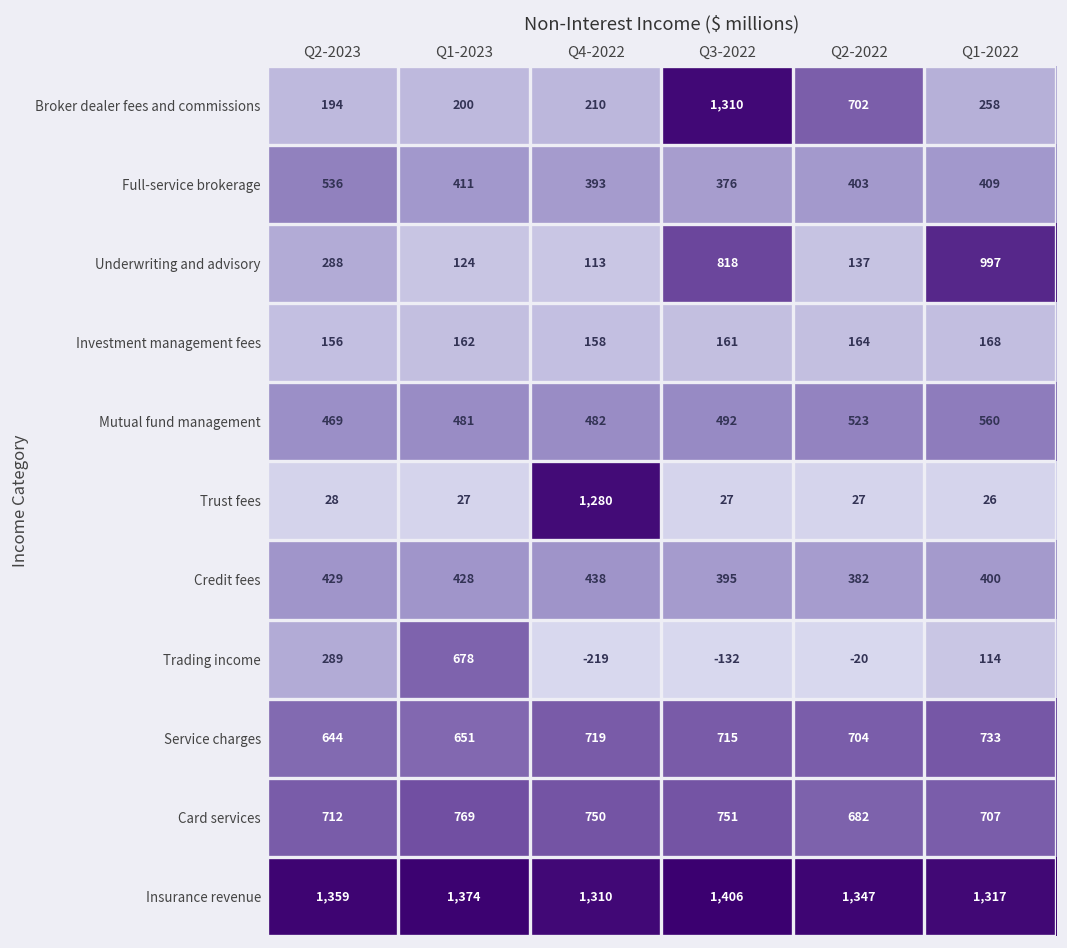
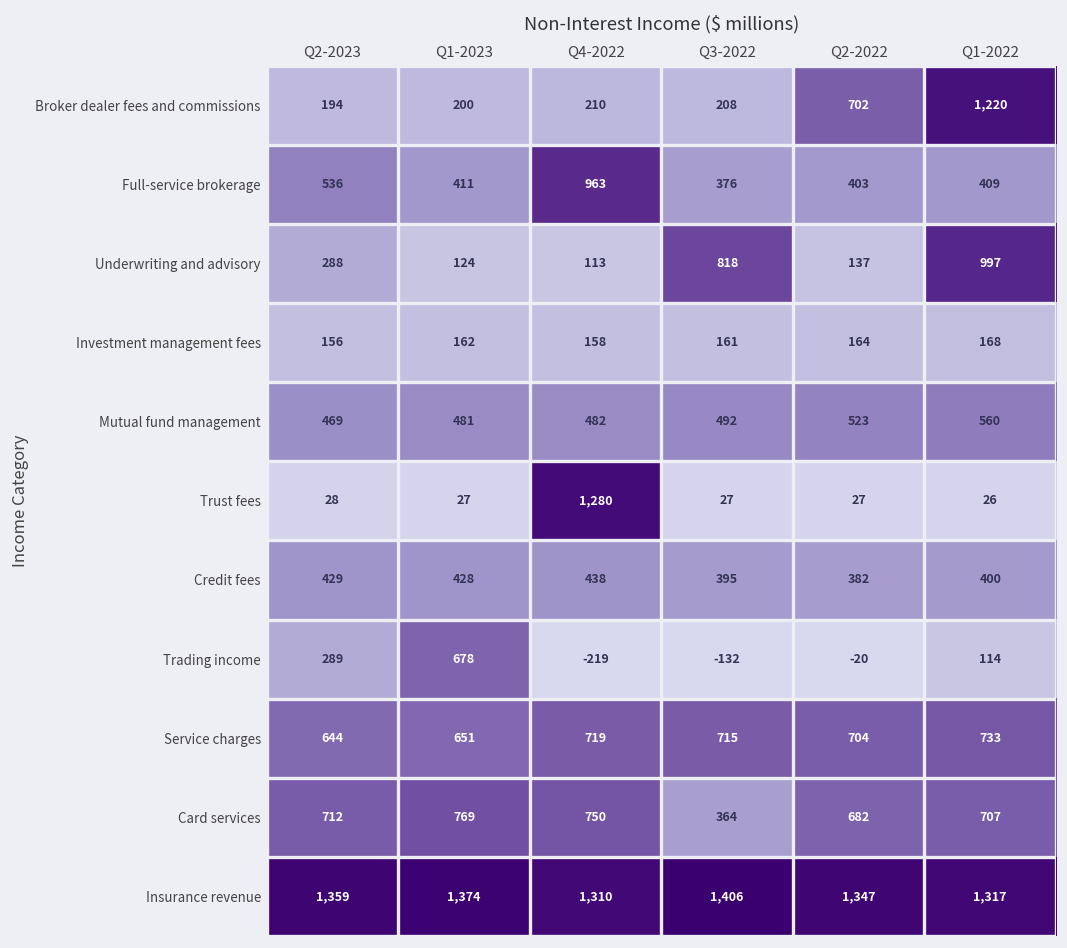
  {
    "Broker dealer fees and commissions": {
      "Q2-2023": "194",
      "Q1-2023": "200",
      "Q4-2022": "210",
-     "Q3-2022": "1,310",
+     "Q3-2022": "208",
      "Q2-2022": "702",
-     "Q1-2022": "258"
+     "Q1-2022": "1,220"
    },
    "Full-service brokerage": {
      "Q2-2023": "536",
      "Q1-2023": "411",
-     "Q4-2022": "393",
+     "Q4-2022": "963",
      "Q3-2022": "376",
      "Q2-2022": "403",
      "Q1-2022": "409"
    },
    "Underwriting and advisory": {
      "Q2-2023": "288",
      "Q1-2023": "124",
      "Q4-2022": "113",
      "Q3-2022": "818",
      "Q2-2022": "137",
      "Q1-2022": "997"
    },
    "Investment management fees": {
      "Q2-2023": "156",
      "Q1-2023": "162",
      "Q4-2022": "158",
      "Q3-2022": "161",
      "Q2-2022": "164",
      "Q1-2022": "168"
    },
    "Mutual fund management": {
      "Q2-2023": "469",
      "Q1-2023": "481",
      "Q4-2022": "482",
      "Q3-2022": "492",
      "Q2-2022": "523",
      "Q1-2022": "560"
    },
    "Trust fees": {
      "Q2-2023": "28",
      "Q1-2023": "27",
      "Q4-2022": "1,280",
      "Q3-2022": "27",
      "Q2-2022": "27",
      "Q1-2022": "26"
    },
    "Credit fees": {
      "Q2-2023": "429",
      "Q1-2023": "428",
      "Q4-2022": "438",
      "Q3-2022": "395",
      "Q2-2022": "382",
      "Q1-2022": "400"
    },
    "Trading income": {
      "Q2-2023": "289",
      "Q1-2023": "678",
      "Q4-2022": "-219",
      "Q3-2022": "-132",
      "Q2-2022": "-20",
      "Q1-2022": "114"
    },
    "Service charges": {
      "Q2-2023": "644",
      "Q1-2023": "651",
      "Q4-2022": "719",
      "Q3-2022": "715",
      "Q2-2022": "704",
      "Q1-2022": "733"
    },
    "Card services": {
      "Q2-2023": "712",
      "Q1-2023": "769",
      "Q4-2022": "750",
-     "Q3-2022": "751",
+     "Q3-2022": "364",
      "Q2-2022": "682",
      "Q1-2022": "707"
    },
    "Insurance revenue": {
      "Q2-2023": "1,359",
      "Q1-2023": "1,374",
      "Q4-2022": "1,310",
      "Q3-2022": "1,406",
      "Q2-2022": "1,347",
      "Q1-2022": "1,317"
    }
  }
